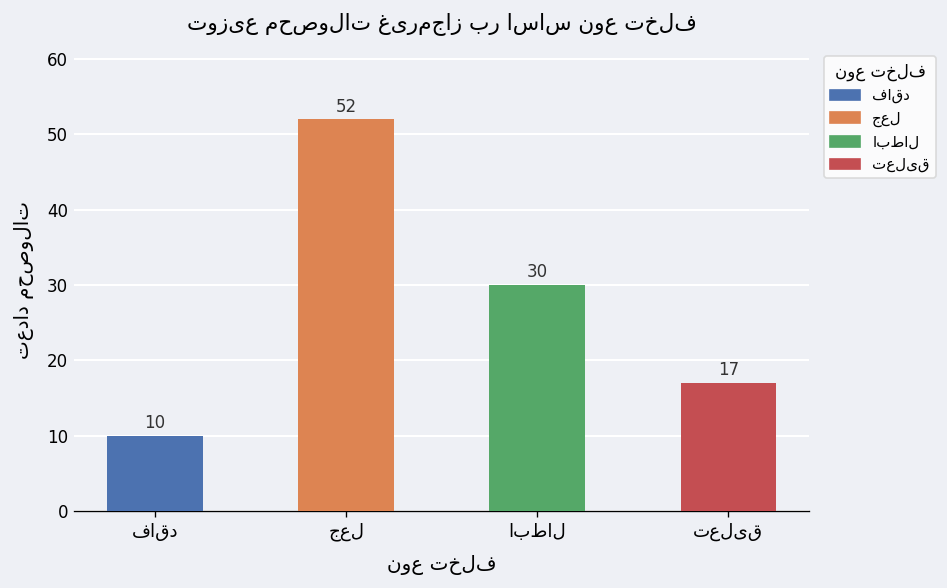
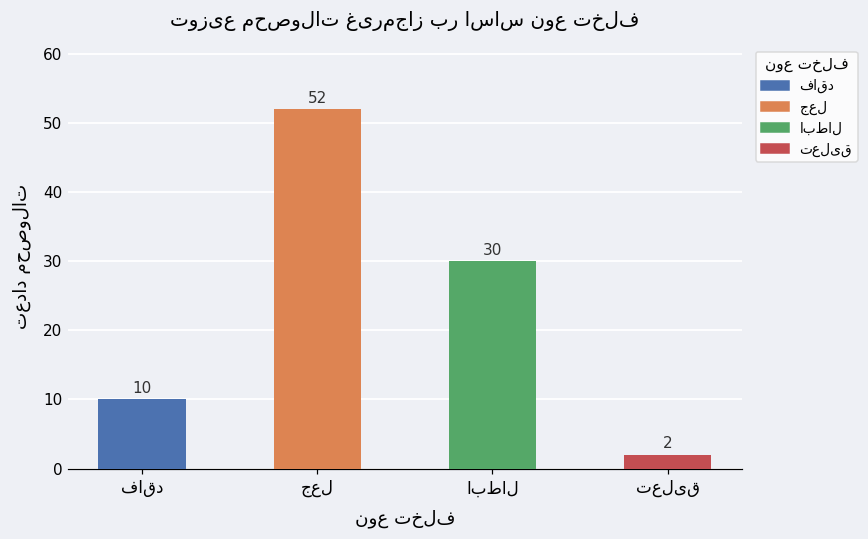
  {
    "فاقد": 10,
    "جعل": 52,
    "ابطال": 30,
-   "تعلیق": 17
+   "تعلیق": 2
  }
